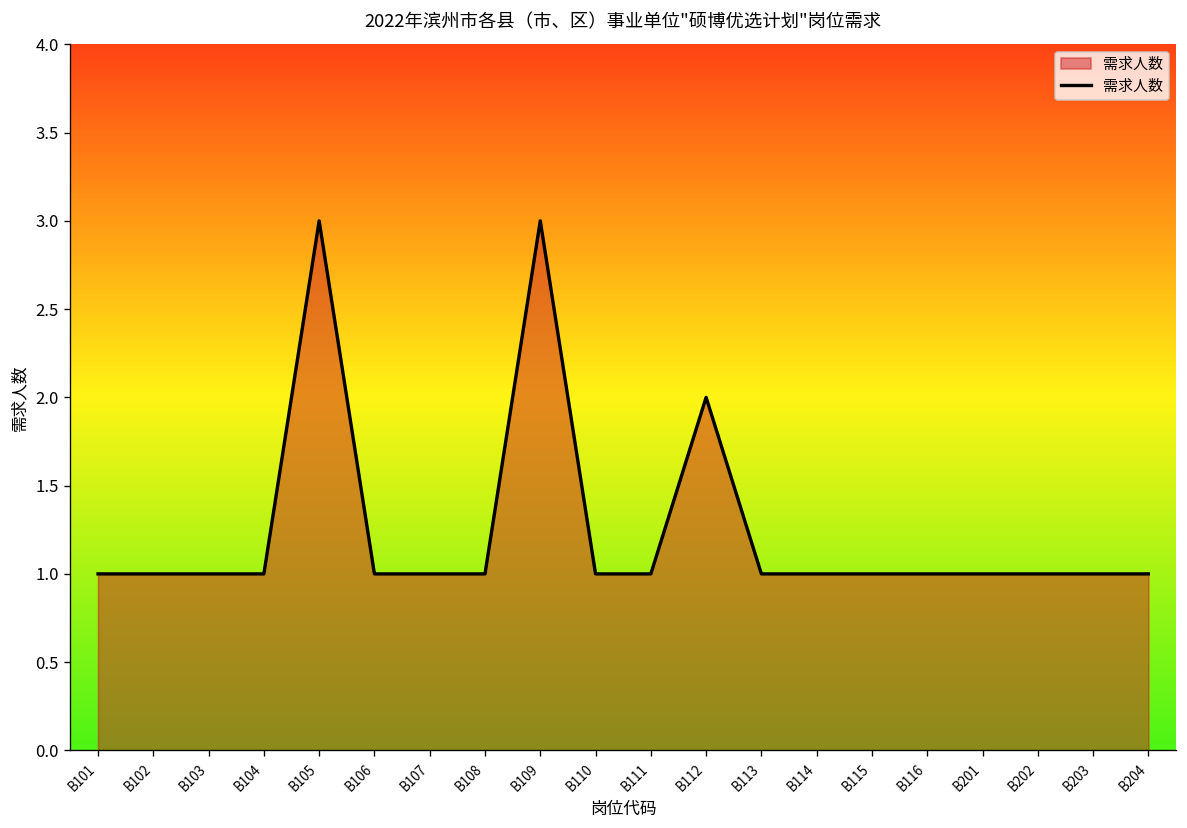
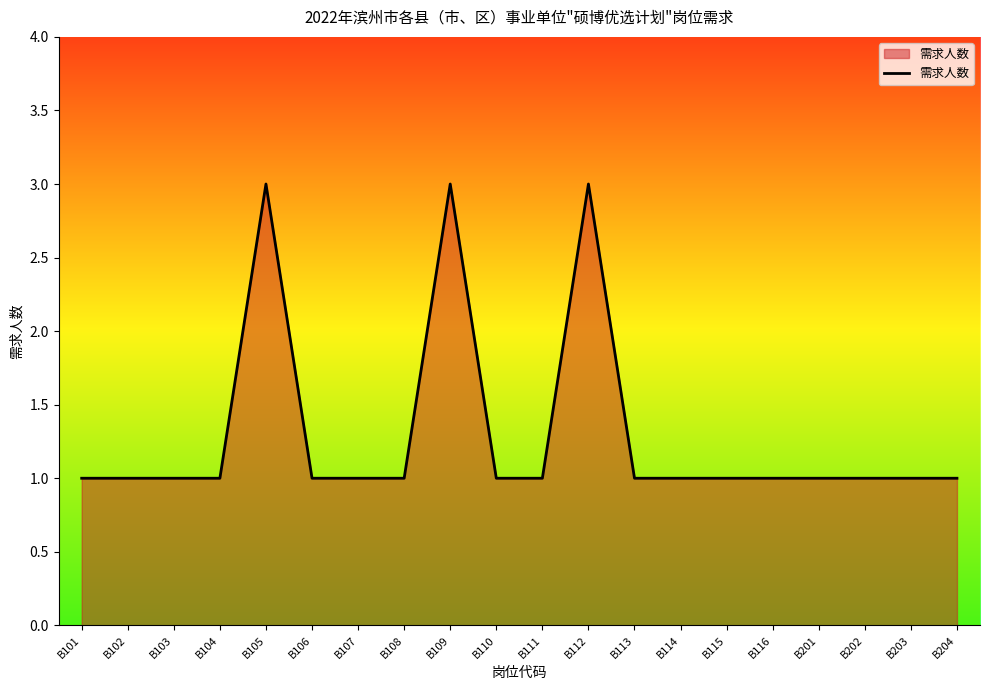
  {
    "B101": 1,
    "B102": 1,
    "B103": 1,
    "B104": 1,
    "B105": 3,
    "B106": 1,
    "B107": 1,
    "B108": 1,
    "B109": 3,
    "B110": 1,
    "B111": 1,
-   "B112": 2,
+   "B112": 3,
    "B113": 1,
    "B114": 1,
    "B115": 1,
    "B116": 1,
    "B201": 1,
    "B202": 1,
    "B203": 1,
    "B204": 1
  }
